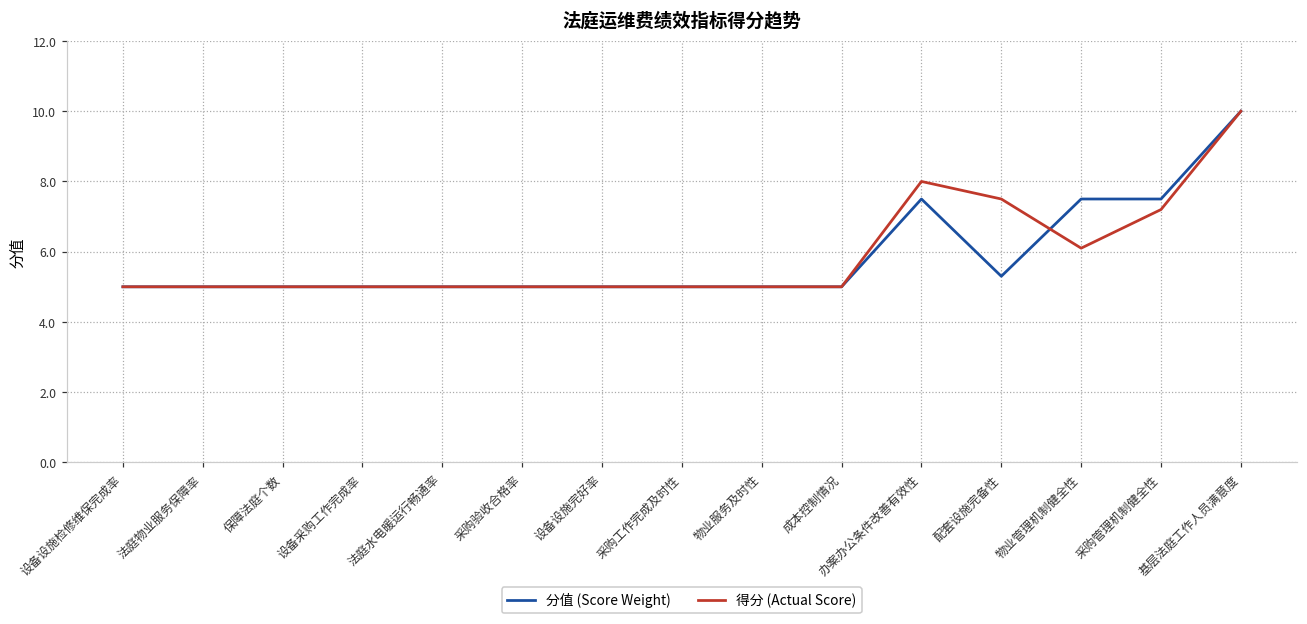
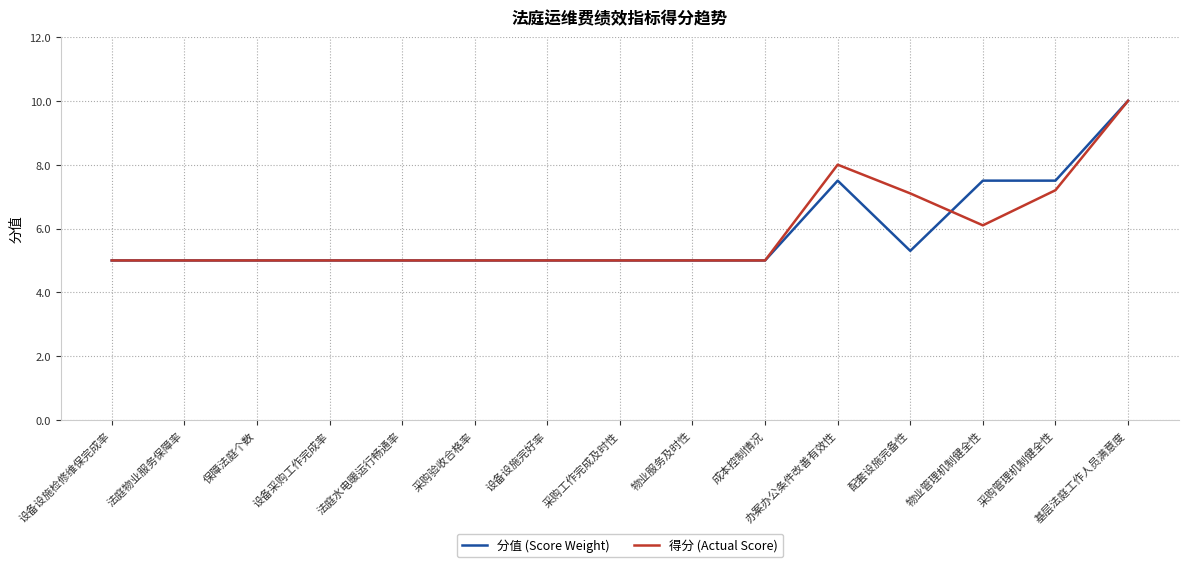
  {
    "分值 (Score Weight)": {
      "办案办公条件改善有效性": 7.5,
      "配套设施完备性": 5.3,
      "物业管理机制健全性": 7.5,
      "采购管理机制健全性": 7.5
    },
    "得分 (Actual Score)": {
      "办案办公条件改善有效性": 8.0,
-     "配套设施完备性": 7.5,
+     "配套设施完备性": 7.1,
      "物业管理机制健全性": 6.1,
      "采购管理机制健全性": 7.2
    }
  }
